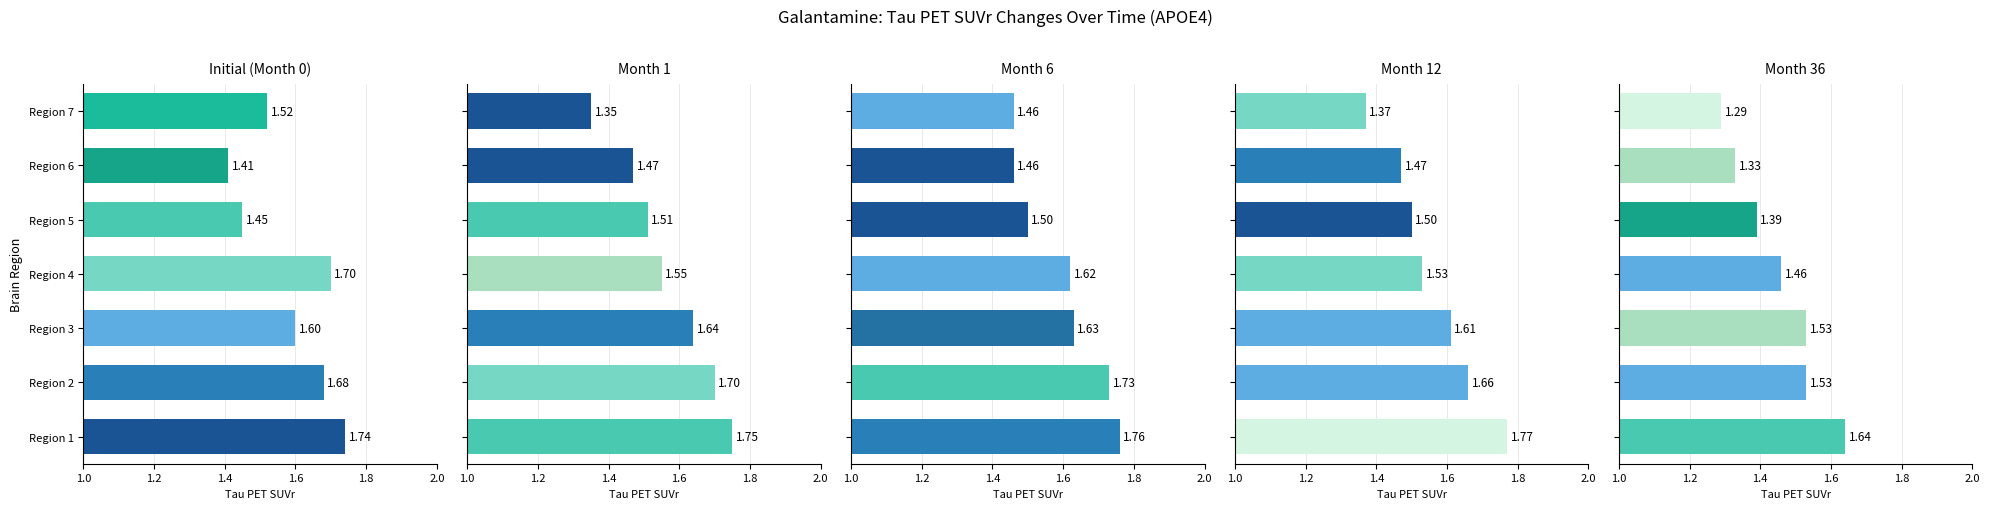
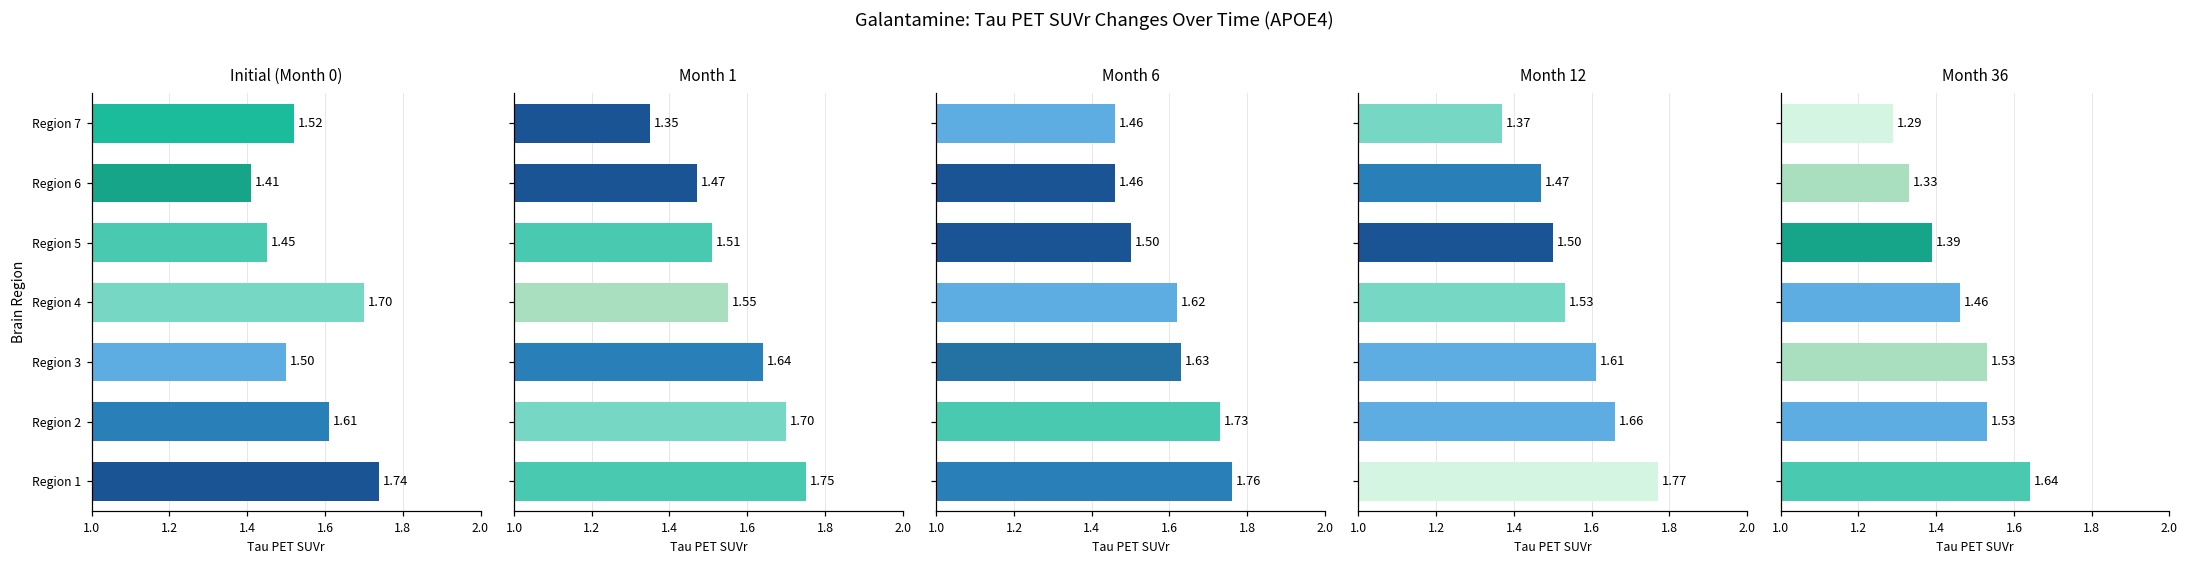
  {
    "Initial (Month 0)": {
      "Region 7": 1.52,
      "Region 6": 1.41,
      "Region 5": 1.45,
      "Region 4": 1.70,
-     "Region 3": 1.60,
-     "Region 2": 1.68,
+     "Region 3": 1.50,
+     "Region 2": 1.61,
      "Region 1": 1.74
    }
  }
